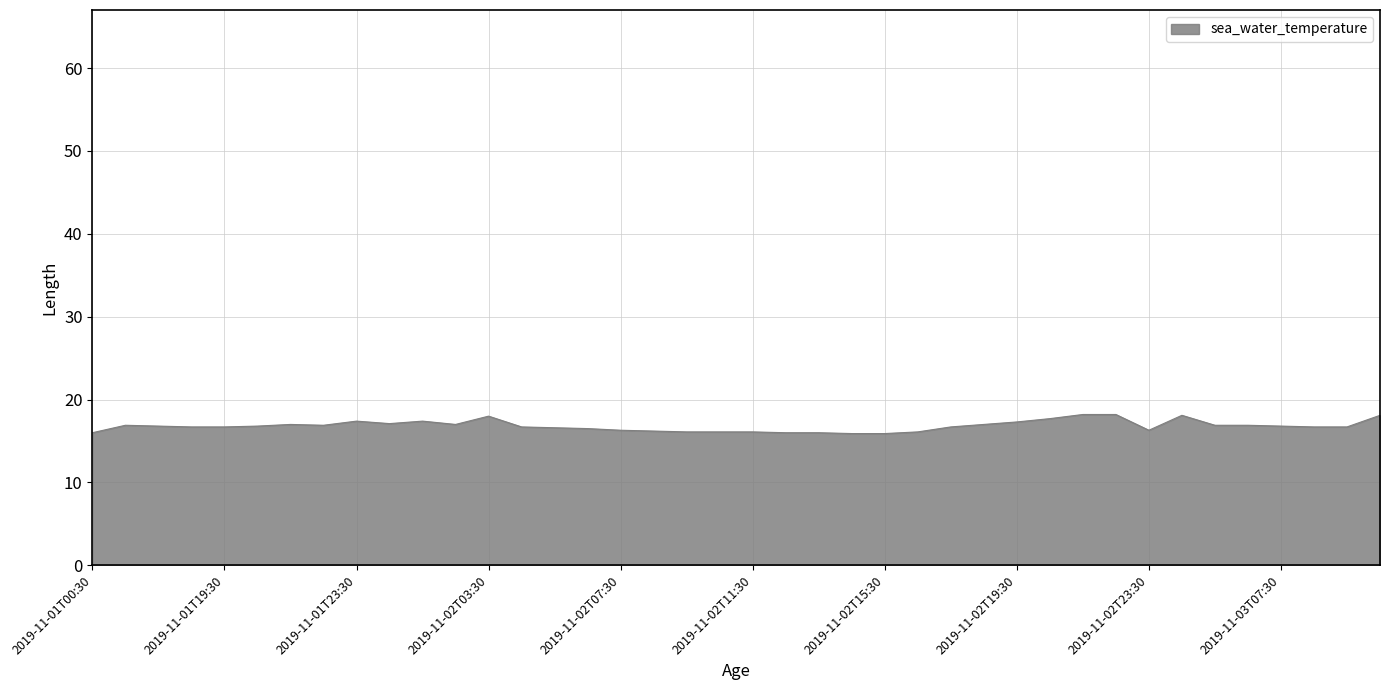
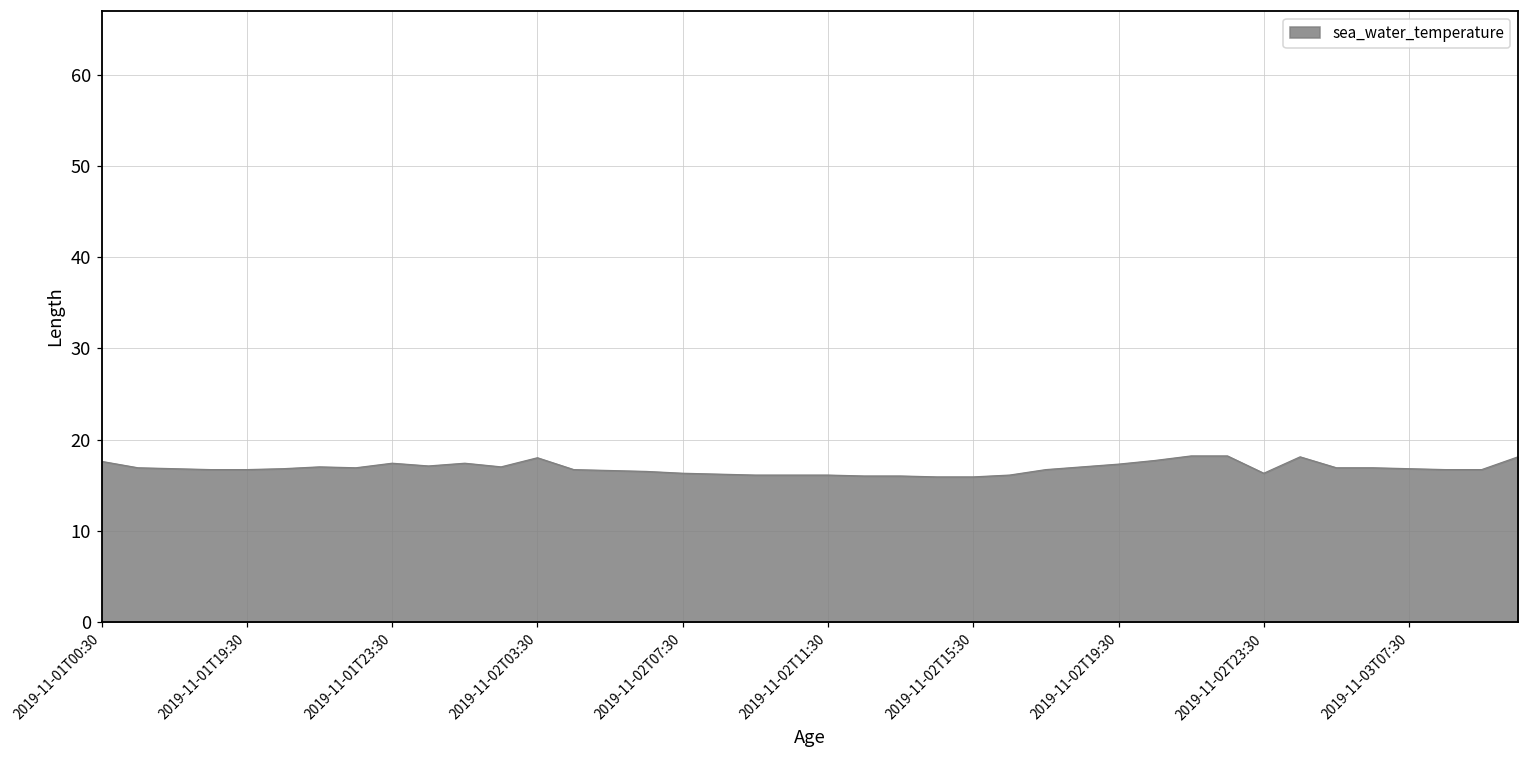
  {
-   "2019-11-01T00:30": 16,
+   "2019-11-01T00:30": 18,
    "2019-11-01T19:30": 17,
    "2019-11-01T23:30": 17,
    "2019-11-02T03:30": 18,
    "2019-11-02T07:30": 16,
    "2019-11-02T11:30": 16,
    "2019-11-02T15:30": 16,
    "2019-11-02T19:30": 17,
    "2019-11-02T23:30": 16,
    "2019-11-03T07:30": 17
  }
